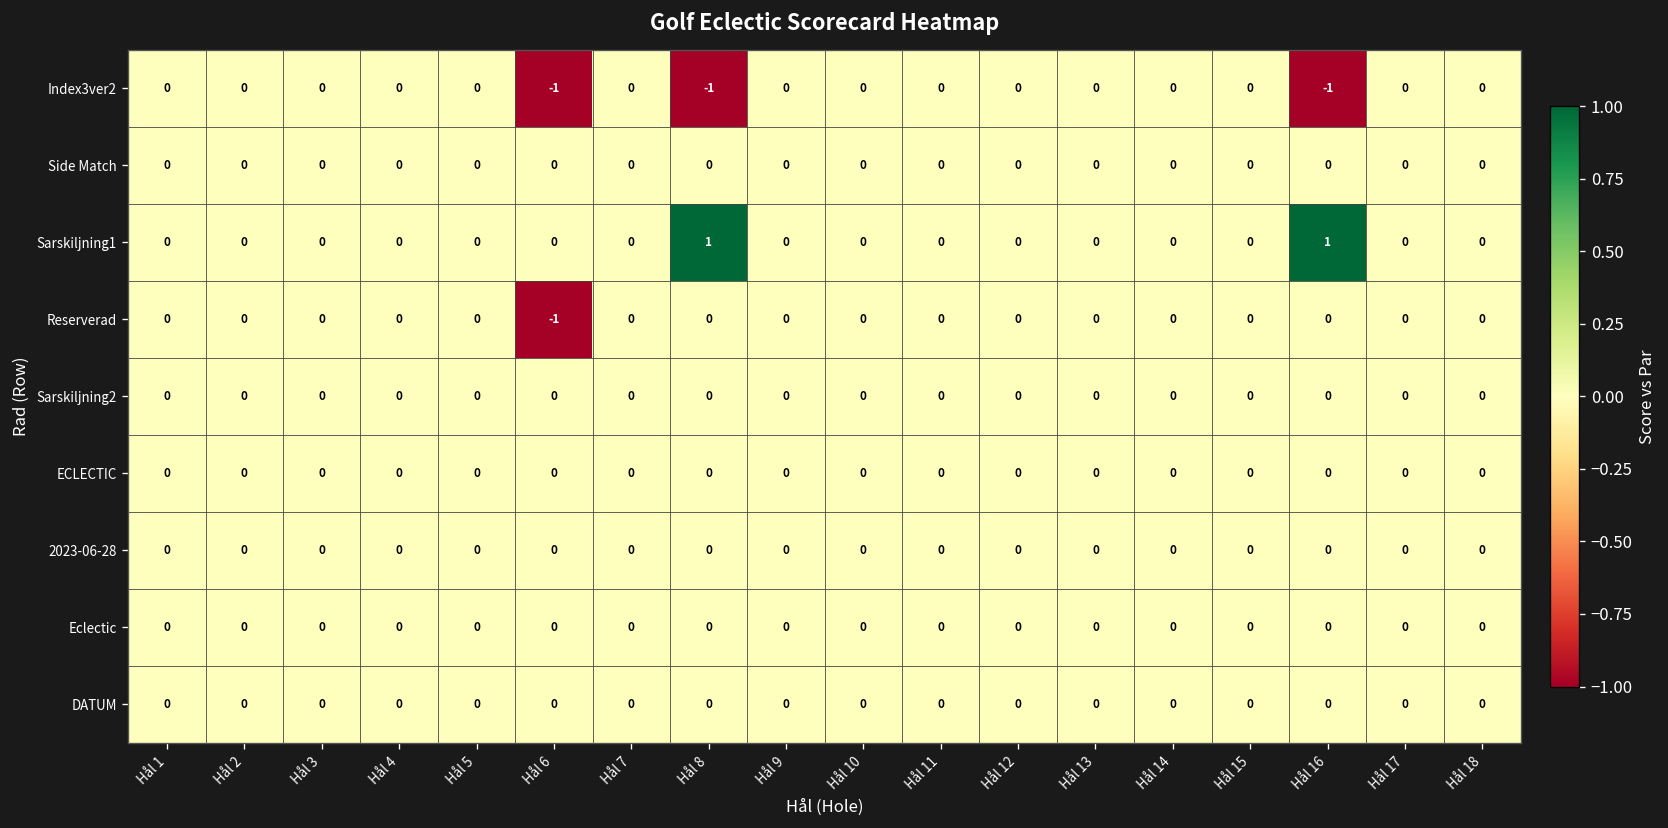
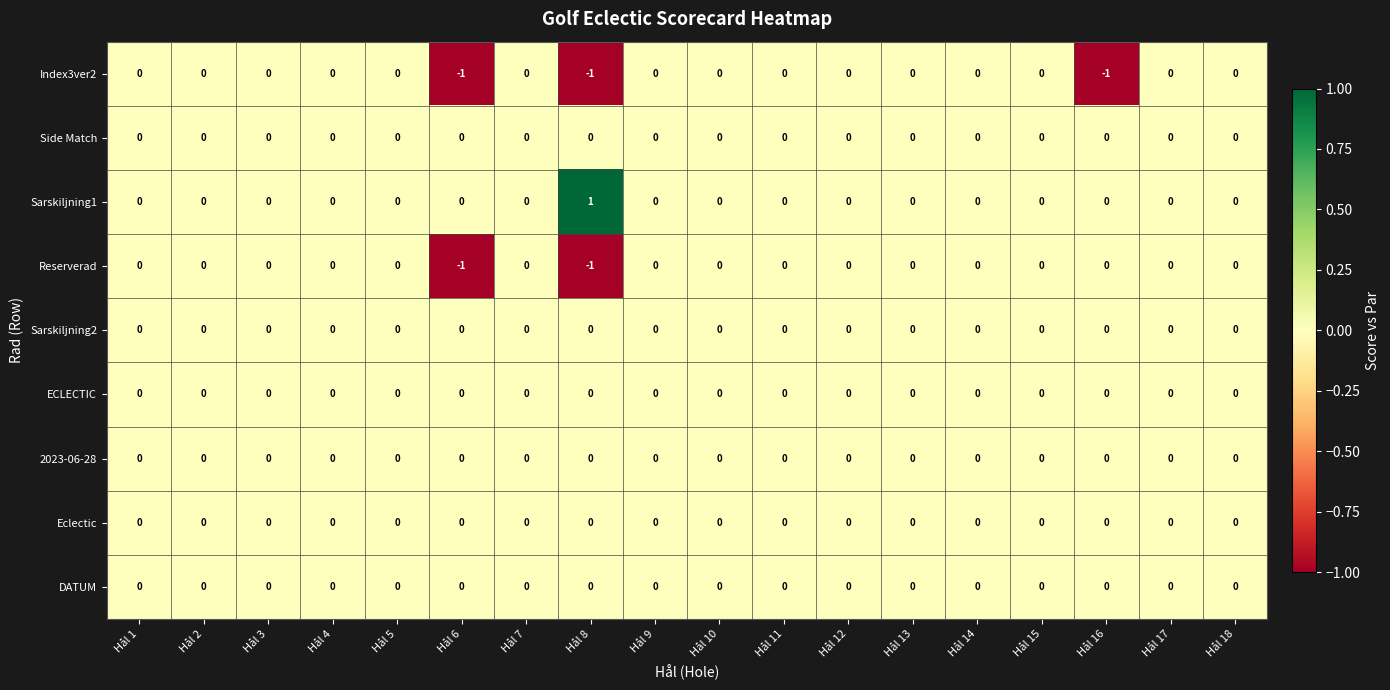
  {
    "Index3ver2": {
      "Hål 1": 0,
      "Hål 2": 0,
      "Hål 3": 0,
      "Hål 4": 0,
      "Hål 5": 0,
      "Hål 6": -1,
      "Hål 7": 0,
      "Hål 8": -1,
      "Hål 9": 0,
      "Hål 10": 0,
      "Hål 11": 0,
      "Hål 12": 0,
      "Hål 13": 0,
      "Hål 14": 0,
      "Hål 15": 0,
      "Hål 16": -1,
      "Hål 17": 0,
      "Hål 18": 0
    },
    "Side Match": {
      "Hål 1": 0,
      "Hål 2": 0,
      "Hål 3": 0,
      "Hål 4": 0,
      "Hål 5": 0,
      "Hål 6": 0,
      "Hål 7": 0,
      "Hål 8": 0,
      "Hål 9": 0,
      "Hål 10": 0,
      "Hål 11": 0,
      "Hål 12": 0,
      "Hål 13": 0,
      "Hål 14": 0,
      "Hål 15": 0,
      "Hål 16": 0,
      "Hål 17": 0,
      "Hål 18": 0
    },
    "Sarskiljning1": {
      "Hål 1": 0,
      "Hål 2": 0,
      "Hål 3": 0,
      "Hål 4": 0,
      "Hål 5": 0,
      "Hål 6": 0,
      "Hål 7": 0,
      "Hål 8": 1,
      "Hål 9": 0,
      "Hål 10": 0,
      "Hål 11": 0,
      "Hål 12": 0,
      "Hål 13": 0,
      "Hål 14": 0,
      "Hål 15": 0,
-     "Hål 16": 1,
+     "Hål 16": 0,
      "Hål 17": 0,
      "Hål 18": 0
    },
    "Reserverad": {
      "Hål 1": 0,
      "Hål 2": 0,
      "Hål 3": 0,
      "Hål 4": 0,
      "Hål 5": 0,
      "Hål 6": -1,
      "Hål 7": 0,
-     "Hål 8": 0,
+     "Hål 8": -1,
      "Hål 9": 0,
      "Hål 10": 0,
      "Hål 11": 0,
      "Hål 12": 0,
      "Hål 13": 0,
      "Hål 14": 0,
      "Hål 15": 0,
      "Hål 16": 0,
      "Hål 17": 0,
      "Hål 18": 0
    },
    "Sarskiljning2": {
      "Hål 1": 0,
      "Hål 2": 0,
      "Hål 3": 0,
      "Hål 4": 0,
      "Hål 5": 0,
      "Hål 6": 0,
      "Hål 7": 0,
      "Hål 8": 0,
      "Hål 9": 0,
      "Hål 10": 0,
      "Hål 11": 0,
      "Hål 12": 0,
      "Hål 13": 0,
      "Hål 14": 0,
      "Hål 15": 0,
      "Hål 16": 0,
      "Hål 17": 0,
      "Hål 18": 0
    },
    "ECLECTIC": {
      "Hål 1": 0,
      "Hål 2": 0,
      "Hål 3": 0,
      "Hål 4": 0,
      "Hål 5": 0,
      "Hål 6": 0,
      "Hål 7": 0,
      "Hål 8": 0,
      "Hål 9": 0,
      "Hål 10": 0,
      "Hål 11": 0,
      "Hål 12": 0,
      "Hål 13": 0,
      "Hål 14": 0,
      "Hål 15": 0,
      "Hål 16": 0,
      "Hål 17": 0,
      "Hål 18": 0
    },
    "2023-06-28": {
      "Hål 1": 0,
      "Hål 2": 0,
      "Hål 3": 0,
      "Hål 4": 0,
      "Hål 5": 0,
      "Hål 6": 0,
      "Hål 7": 0,
      "Hål 8": 0,
      "Hål 9": 0,
      "Hål 10": 0,
      "Hål 11": 0,
      "Hål 12": 0,
      "Hål 13": 0,
      "Hål 14": 0,
      "Hål 15": 0,
      "Hål 16": 0,
      "Hål 17": 0,
      "Hål 18": 0
    },
    "Eclectic": {
      "Hål 1": 0,
      "Hål 2": 0,
      "Hål 3": 0,
      "Hål 4": 0,
      "Hål 5": 0,
      "Hål 6": 0,
      "Hål 7": 0,
      "Hål 8": 0,
      "Hål 9": 0,
      "Hål 10": 0,
      "Hål 11": 0,
      "Hål 12": 0,
      "Hål 13": 0,
      "Hål 14": 0,
      "Hål 15": 0,
      "Hål 16": 0,
      "Hål 17": 0,
      "Hål 18": 0
    },
    "DATUM": {
      "Hål 1": 0,
      "Hål 2": 0,
      "Hål 3": 0,
      "Hål 4": 0,
      "Hål 5": 0,
      "Hål 6": 0,
      "Hål 7": 0,
      "Hål 8": 0,
      "Hål 9": 0,
      "Hål 10": 0,
      "Hål 11": 0,
      "Hål 12": 0,
      "Hål 13": 0,
      "Hål 14": 0,
      "Hål 15": 0,
      "Hål 16": 0,
      "Hål 17": 0,
      "Hål 18": 0
    }
  }
